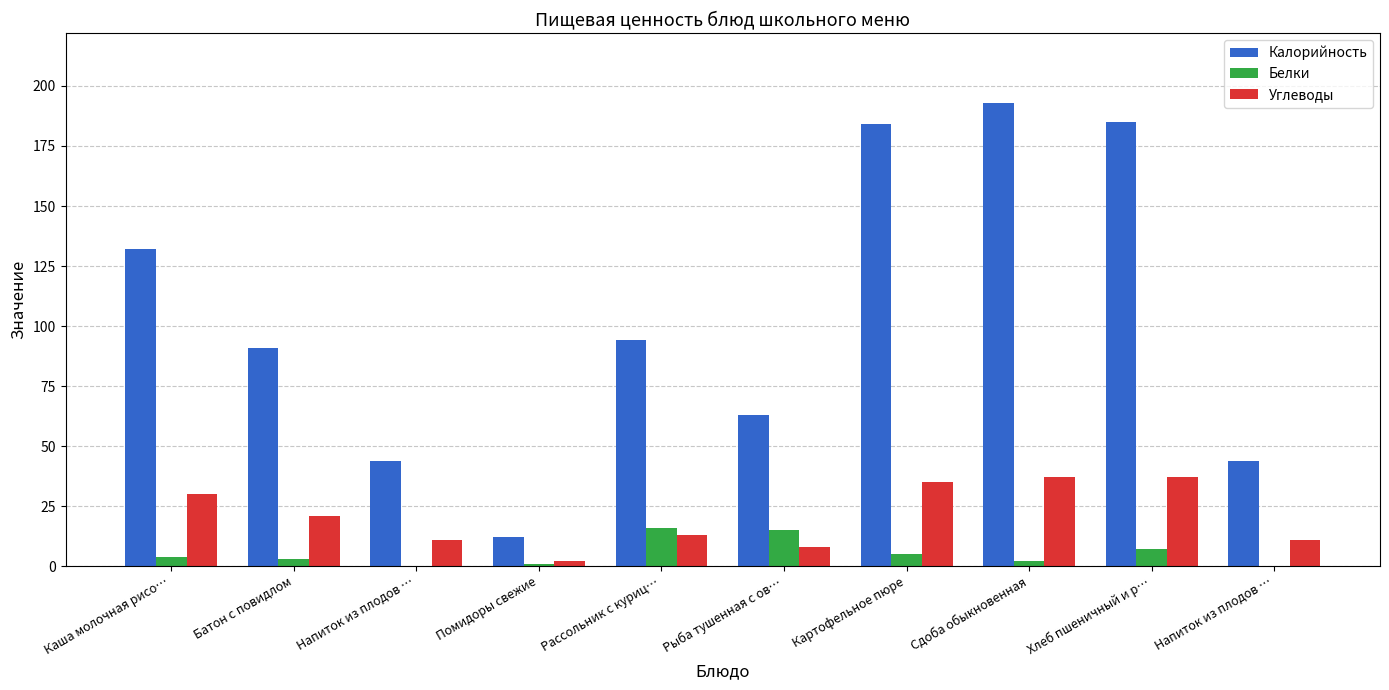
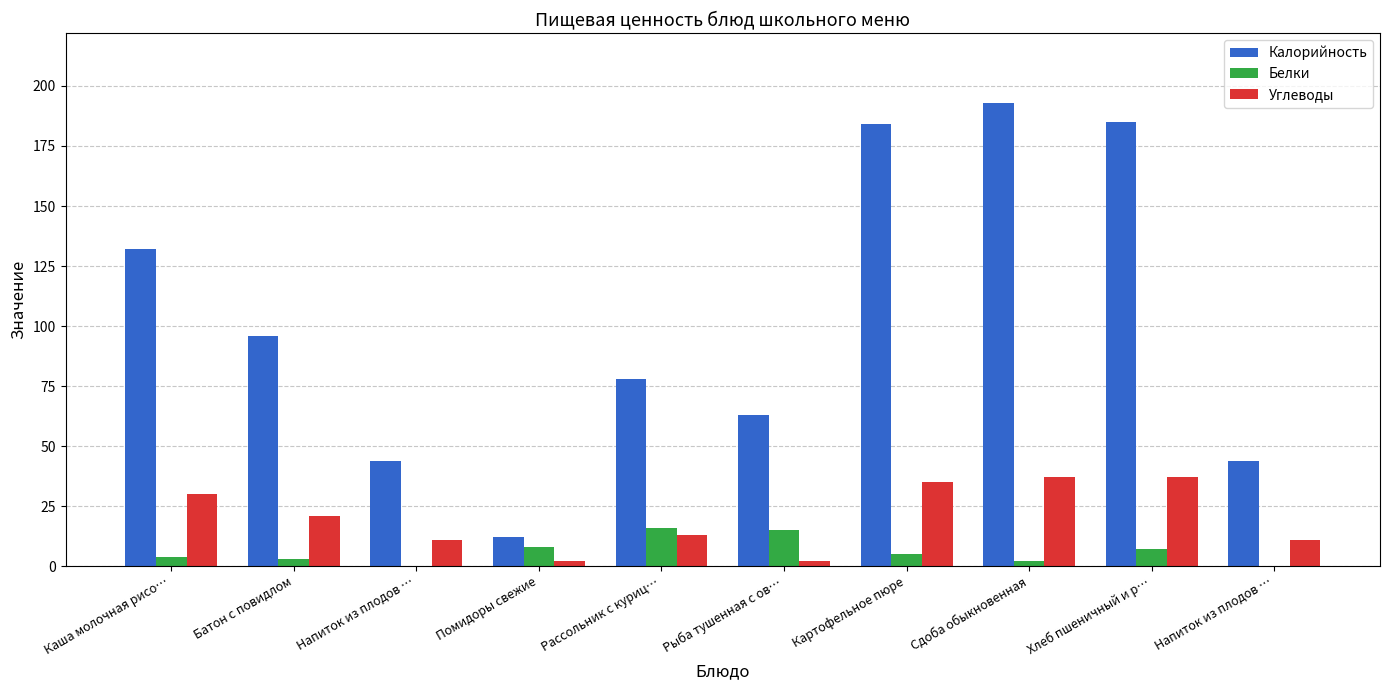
  {
    "Калорийность": {
      "Каша молочная рисо…": 132,
-     "Батон с повидлом": 91,
+     "Батон с повидлом": 96,
      "Помидоры свежие": 12,
-     "Рассольник с куриц…": 94,
+     "Рассольник с куриц…": 78,
      "Рыба тушенная с ов…": 63,
      "Картофельное пюре": 184,
      "Сдоба обыкновенная": 193,
      "Хлеб пшеничный и р…": 185
    },
    "Белки": {
      "Каша молочная рисо…": 4,
      "Батон с повидлом": 3,
-     "Помидоры свежие": 1,
+     "Помидоры свежие": 8,
      "Рассольник с куриц…": 16,
      "Рыба тушенная с ов…": 15,
      "Картофельное пюре": 5,
      "Сдоба обыкновенная": 2,
      "Хлеб пшеничный и р…": 7
    },
    "Углеводы": {
      "Каша молочная рисо…": 30,
      "Батон с повидлом": 21,
      "Помидоры свежие": 2,
      "Рассольник с куриц…": 13,
-     "Рыба тушенная с ов…": 8,
+     "Рыба тушенная с ов…": 2,
      "Картофельное пюре": 35,
      "Сдоба обыкновенная": 37,
      "Хлеб пшеничный и р…": 37
    }
  }
